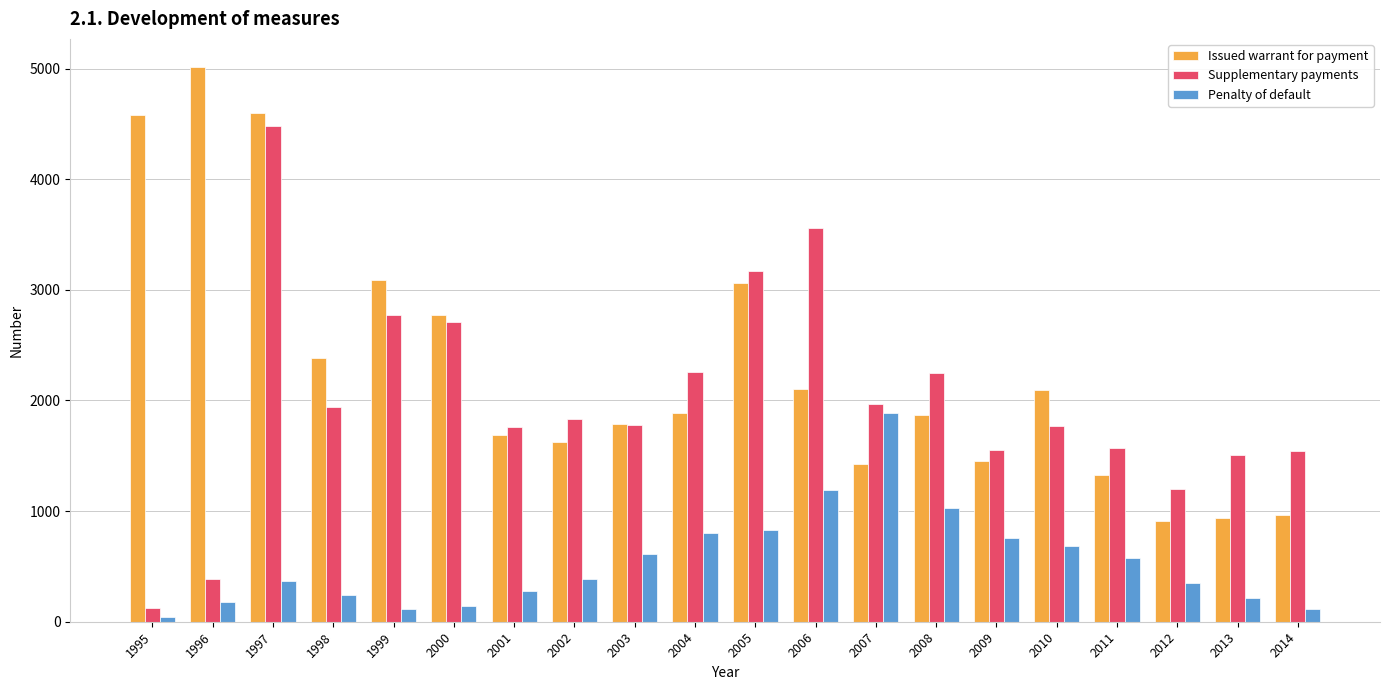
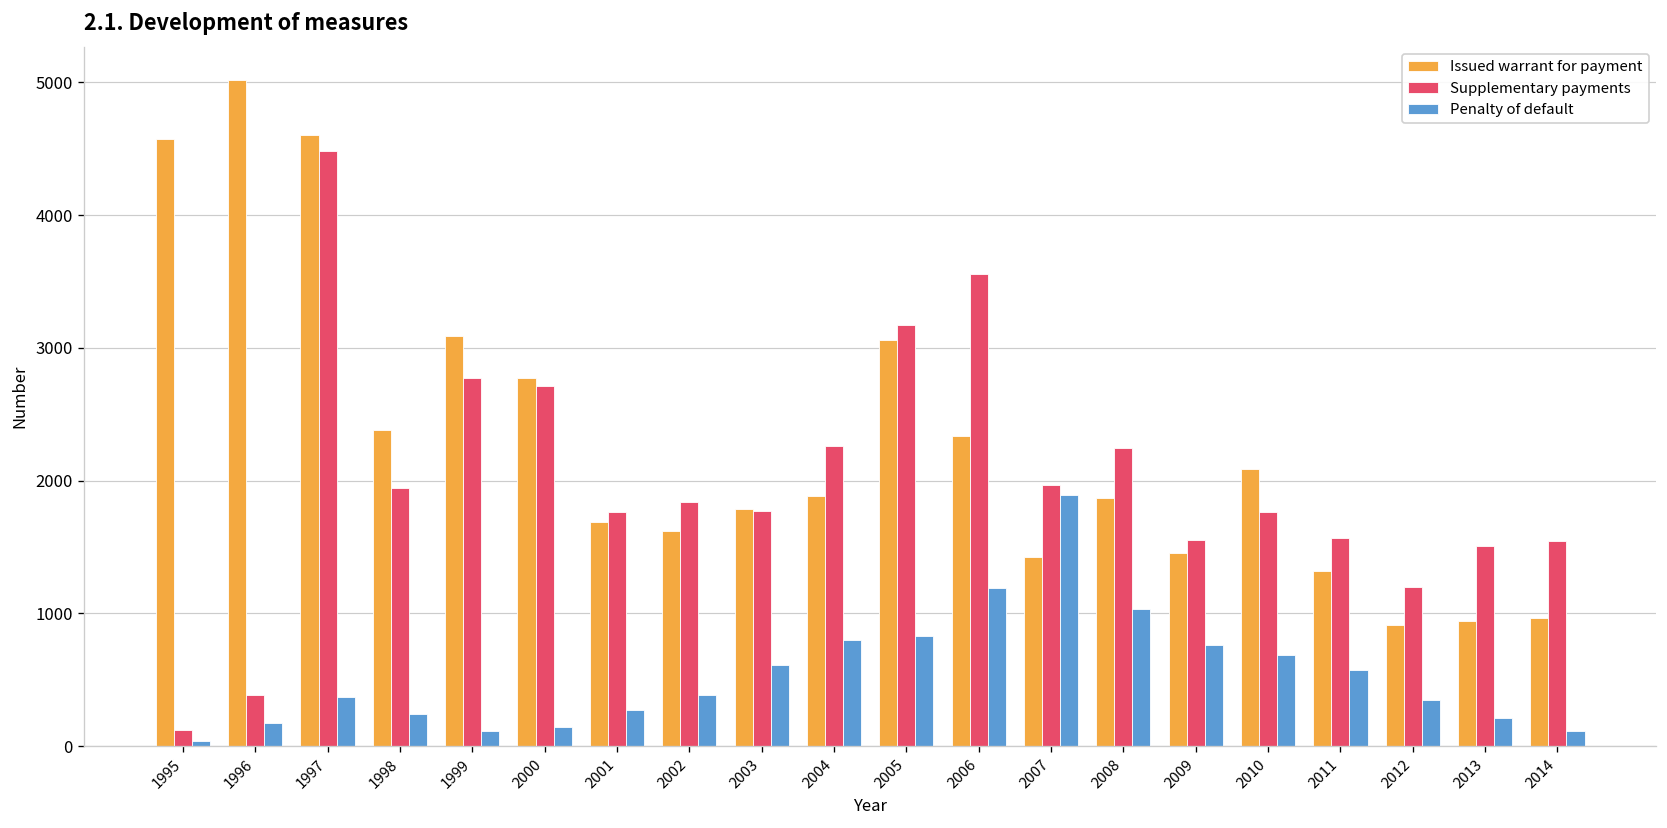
  {
    "Issued warrant for payment": {
      "1995": 4580,
      "1996": 5020,
      "1997": 4600,
      "1998": 2380,
      "1999": 3090,
      "2000": 2770,
      "2001": 1690,
      "2002": 1620,
      "2003": 1790,
      "2004": 1880,
      "2005": 3060,
-     "2006": 2100,
+     "2006": 2330,
      "2007": 1430,
      "2008": 1870,
      "2009": 1460,
      "2010": 2090,
      "2011": 1320,
      "2012": 910,
      "2013": 940,
      "2014": 960
    },
    "Supplementary payments": {
      "1995": 120,
      "1996": 380,
      "1997": 4480,
      "1998": 1950,
      "1999": 2780,
      "2000": 2710,
      "2001": 1760,
      "2002": 1840,
      "2003": 1770,
      "2004": 2260,
      "2005": 3170,
      "2006": 3560,
      "2007": 1970,
      "2008": 2250,
      "2009": 1560,
      "2010": 1770,
      "2011": 1570,
      "2012": 1200,
      "2013": 1500,
      "2014": 1540
    },
    "Penalty of default": {
      "1995": 40,
      "1996": 180,
      "1997": 370,
      "1998": 240,
      "1999": 120,
      "2000": 140,
      "2001": 280,
      "2002": 390,
      "2003": 610,
      "2004": 800,
      "2005": 830,
      "2006": 1190,
      "2007": 1890,
      "2008": 1030,
      "2009": 760,
      "2010": 680,
      "2011": 570,
      "2012": 350,
      "2013": 210,
      "2014": 120
    }
  }
